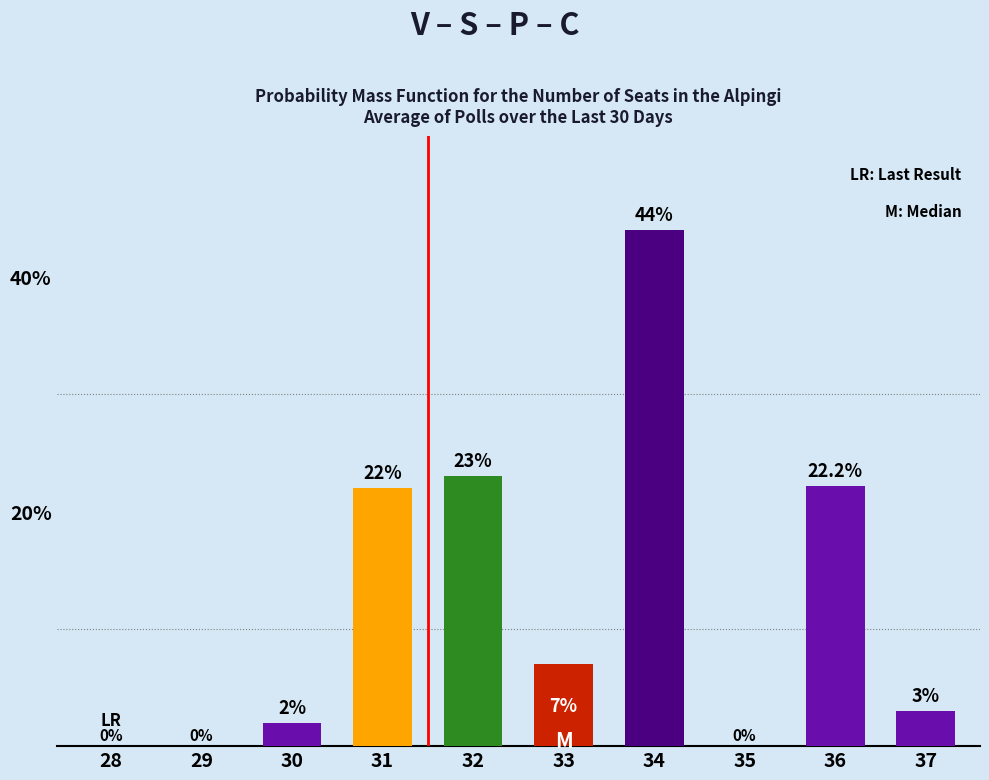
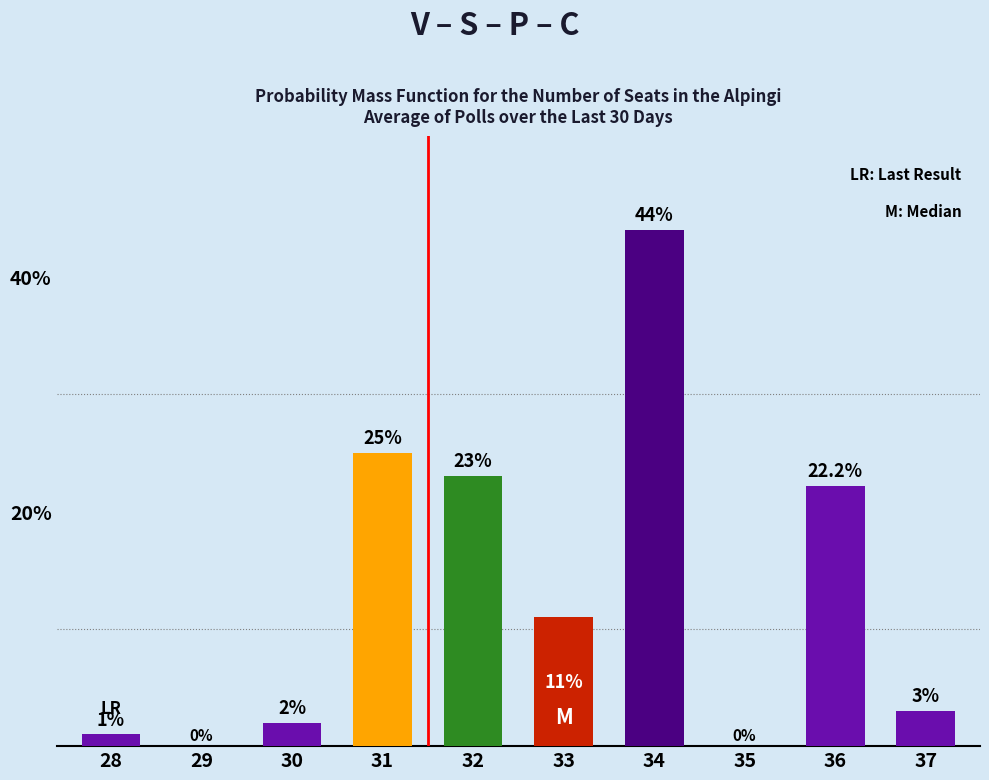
  {
-   "28": "0%",
+   "28": "1%",
    "29": "0%",
    "30": "2%",
-   "31": "22%",
+   "31": "25%",
    "32": "23%",
-   "33": "7%",
+   "33": "11%",
    "34": "44%",
    "35": "0%",
    "36": "22.2%",
    "37": "3%"
  }
